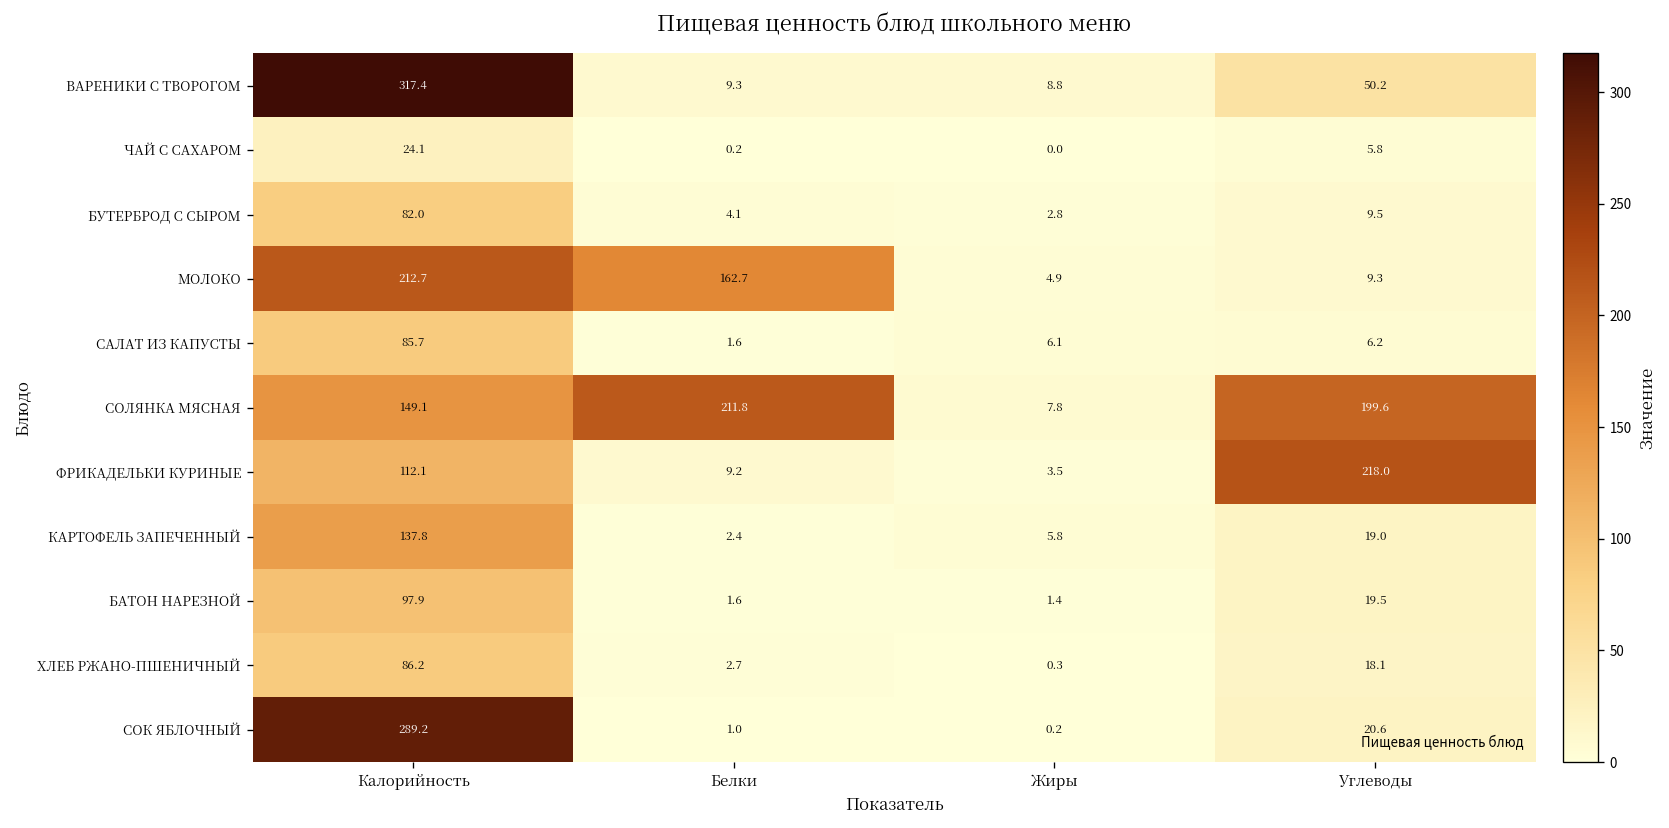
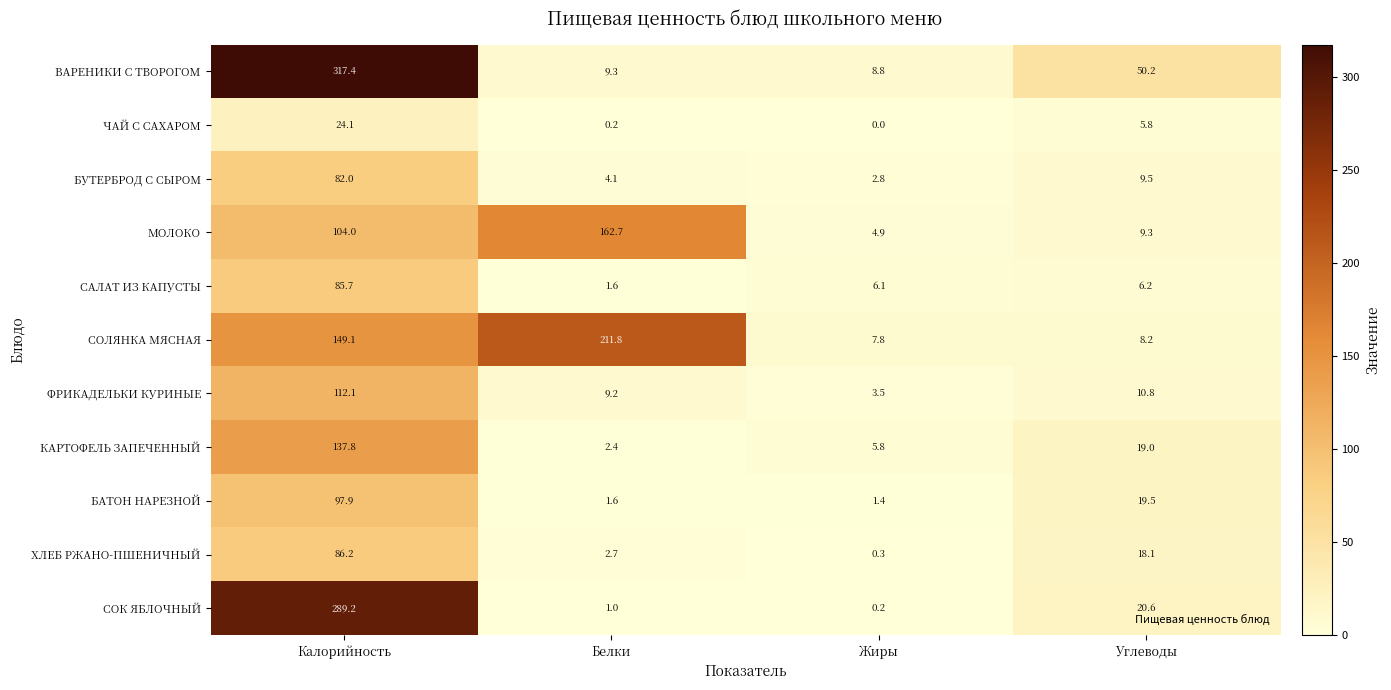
  {
    "ВАРЕНИКИ С ТВОРОГОМ": {
      "Калорийность": 317.4,
      "Белки": 9.3,
      "Жиры": 8.8,
      "Углеводы": 50.2
    },
    "ЧАЙ С САХАРОМ": {
      "Калорийность": 24.1,
      "Белки": 0.2,
      "Жиры": 0.0,
      "Углеводы": 5.8
    },
    "БУТЕРБРОД С СЫРОМ": {
      "Калорийность": 82.0,
      "Белки": 4.1,
      "Жиры": 2.8,
      "Углеводы": 9.5
    },
    "МОЛОКО": {
-     "Калорийность": 212.7,
+     "Калорийность": 104.0,
      "Белки": 162.7,
      "Жиры": 4.9,
      "Углеводы": 9.3
    },
    "САЛАТ ИЗ КАПУСТЫ": {
      "Калорийность": 85.7,
      "Белки": 1.6,
      "Жиры": 6.1,
      "Углеводы": 6.2
    },
    "СОЛЯНКА МЯСНАЯ": {
      "Калорийность": 149.1,
      "Белки": 211.8,
      "Жиры": 7.8,
-     "Углеводы": 199.6
+     "Углеводы": 8.2
    },
    "ФРИКАДЕЛЬКИ КУРИНЫЕ": {
      "Калорийность": 112.1,
      "Белки": 9.2,
      "Жиры": 3.5,
-     "Углеводы": 218.0
+     "Углеводы": 10.8
    },
    "КАРТОФЕЛЬ ЗАПЕЧЕННЫЙ": {
      "Калорийность": 137.8,
      "Белки": 2.4,
      "Жиры": 5.8,
      "Углеводы": 19.0
    },
    "БАТОН НАРЕЗНОЙ": {
      "Калорийность": 97.9,
      "Белки": 1.6,
      "Жиры": 1.4,
      "Углеводы": 19.5
    },
    "ХЛЕБ РЖАНО-ПШЕНИЧНЫЙ": {
      "Калорийность": 86.2,
      "Белки": 2.7,
      "Жиры": 0.3,
      "Углеводы": 18.1
    },
    "СОК ЯБЛОЧНЫЙ": {
      "Калорийность": 289.2,
      "Белки": 1.0,
      "Жиры": 0.2,
      "Углеводы": 20.6
    }
  }
